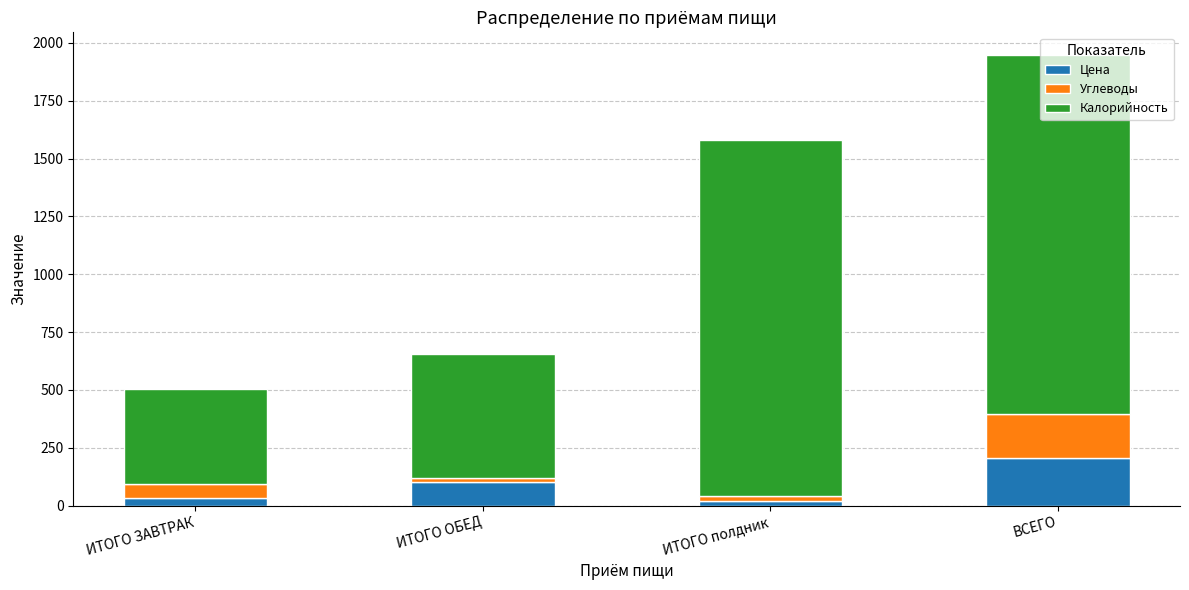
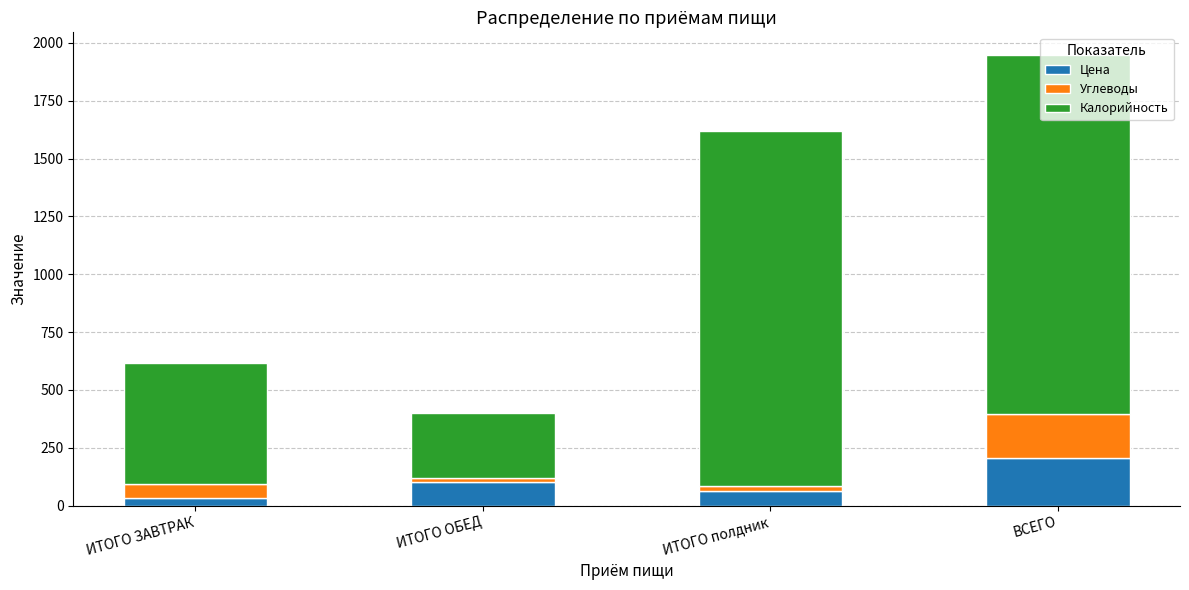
  {
    "Цена": {
      "ИТОГО ЗАВТРАК": 30,
      "ИТОГО ОБЕД": 100,
-     "ИТОГО полдник": 20,
+     "ИТОГО полдник": 60,
      "ВСЕГО": 210
    },
    "Углеводы": {
      "ИТОГО ЗАВТРАК": 60,
      "ИТОГО ОБЕД": 20,
      "ИТОГО полдник": 20,
      "ВСЕГО": 190
    },
    "Калорийность": {
-     "ИТОГО ЗАВТРАК": 410,
-     "ИТОГО ОБЕД": 540,
+     "ИТОГО ЗАВТРАК": 520,
+     "ИТОГО ОБЕД": 280,
      "ИТОГО полдник": 1540
    }
  }
